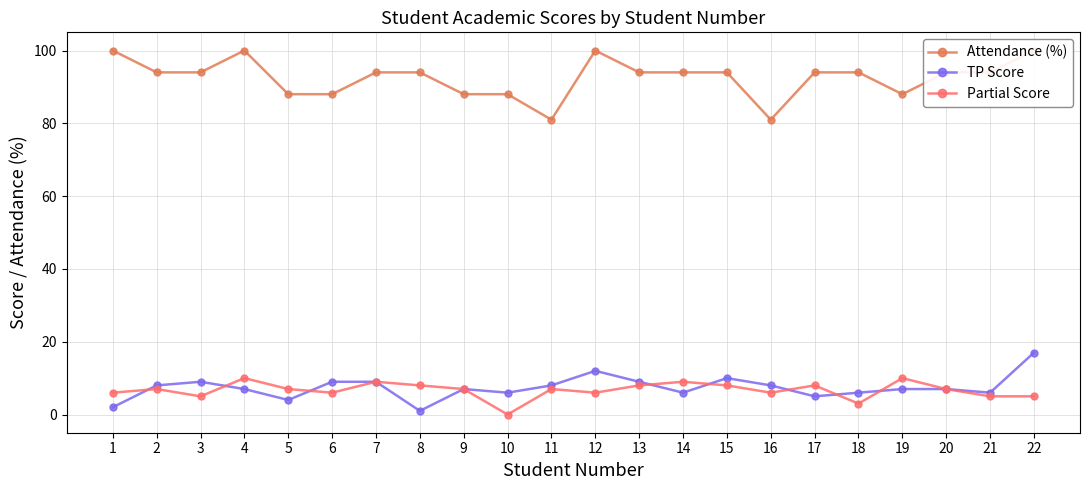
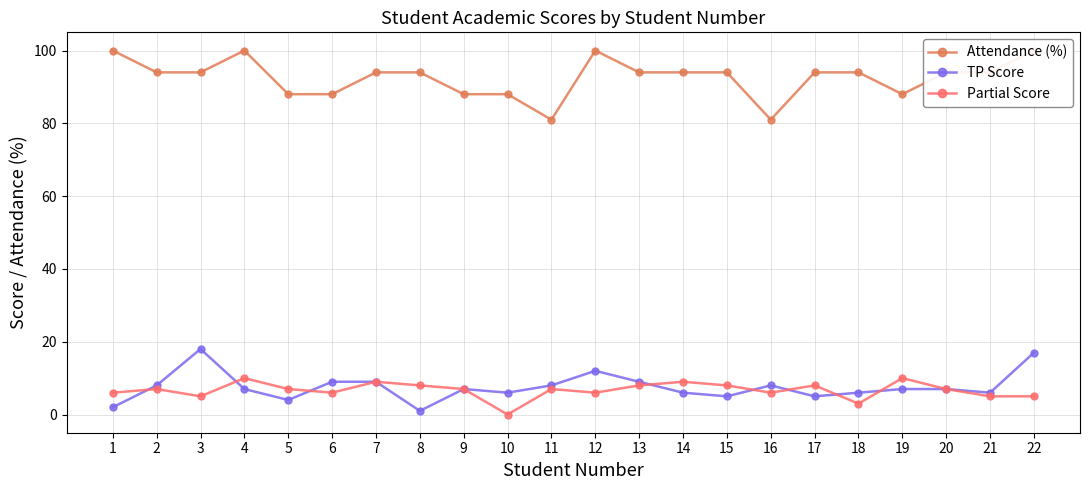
  {
    "TP Score": {
      "1": 2,
      "2": 8,
-     "3": 9,
+     "3": 18,
      "4": 7,
      "5": 4,
      "6": 9,
      "8": 1,
      "10": 6,
      "11": 8,
      "12": 12,
      "13": 9,
      "14": 6,
-     "15": 10,
+     "15": 5,
      "16": 8,
      "17": 5,
      "18": 6,
      "19": 7,
      "21": 6,
      "22": 17
    }
  }
